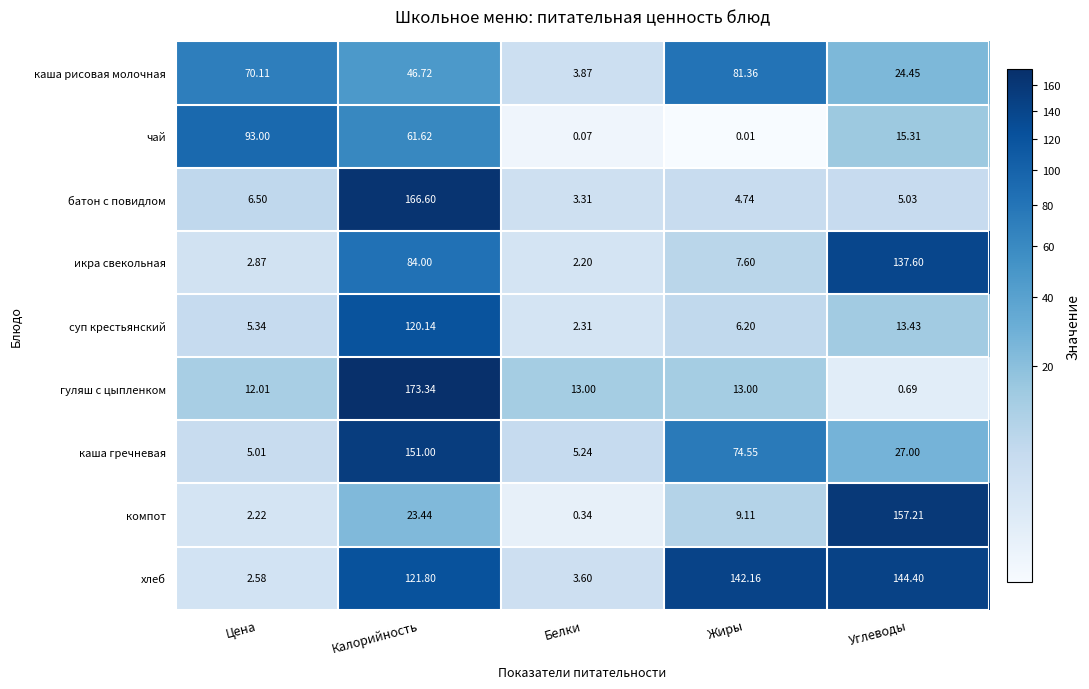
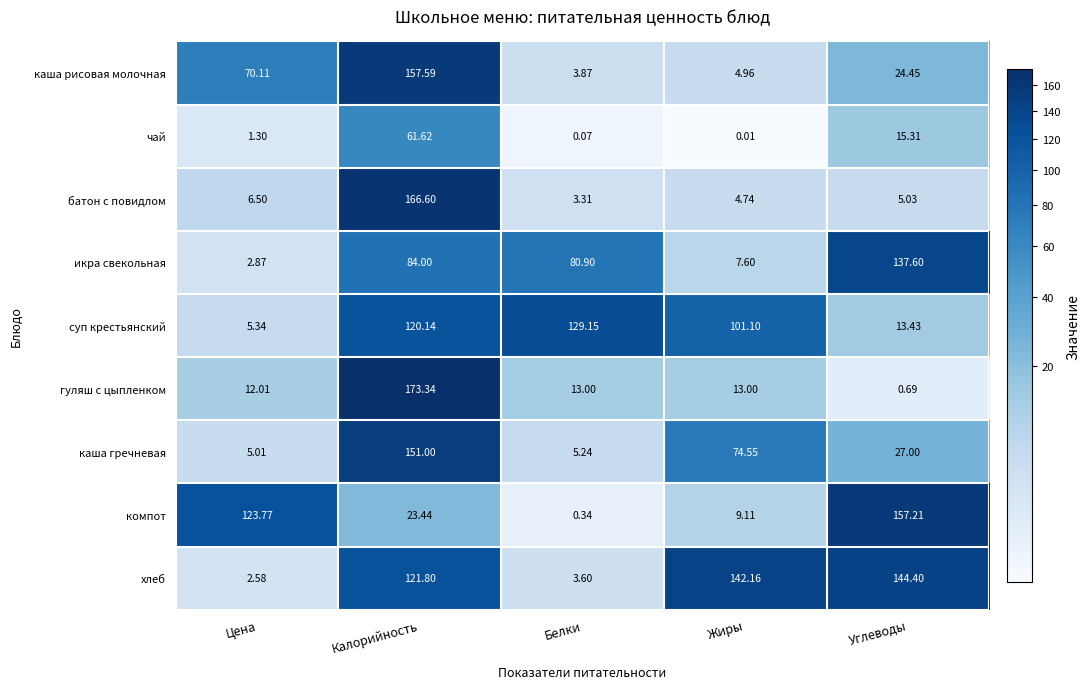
  {
    "каша рисовая молочная": {
      "Цена": 70.11,
-     "Калорийность": 46.72,
+     "Калорийность": 157.59,
      "Белки": 3.87,
-     "Жиры": 81.36,
+     "Жиры": 4.96,
      "Углеводы": 24.45
    },
    "чай": {
-     "Цена": 93.00,
+     "Цена": 1.30,
      "Калорийность": 61.62,
      "Белки": 0.07,
      "Жиры": 0.01,
      "Углеводы": 15.31
    },
    "батон с повидлом": {
      "Цена": 6.50,
      "Калорийность": 166.60,
      "Белки": 3.31,
      "Жиры": 4.74,
      "Углеводы": 5.03
    },
    "икра свекольная": {
      "Цена": 2.87,
      "Калорийность": 84.00,
-     "Белки": 2.20,
+     "Белки": 80.90,
      "Жиры": 7.60,
      "Углеводы": 137.60
    },
    "суп крестьянский": {
      "Цена": 5.34,
      "Калорийность": 120.14,
-     "Белки": 2.31,
-     "Жиры": 6.20,
+     "Белки": 129.15,
+     "Жиры": 101.10,
      "Углеводы": 13.43
    },
    "гуляш с цыпленком": {
      "Цена": 12.01,
      "Калорийность": 173.34,
      "Белки": 13.00,
      "Жиры": 13.00,
      "Углеводы": 0.69
    },
    "каша гречневая": {
      "Цена": 5.01,
      "Калорийность": 151.00,
      "Белки": 5.24,
      "Жиры": 74.55,
      "Углеводы": 27.00
    },
    "компот": {
-     "Цена": 2.22,
+     "Цена": 123.77,
      "Калорийность": 23.44,
      "Белки": 0.34,
      "Жиры": 9.11,
      "Углеводы": 157.21
    },
    "хлеб": {
      "Цена": 2.58,
      "Калорийность": 121.80,
      "Белки": 3.60,
      "Жиры": 142.16,
      "Углеводы": 144.40
    }
  }
